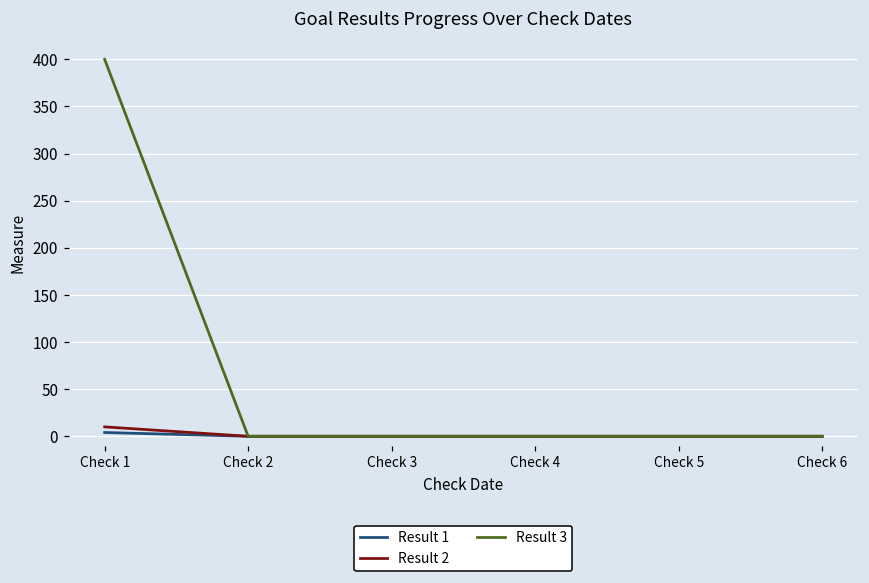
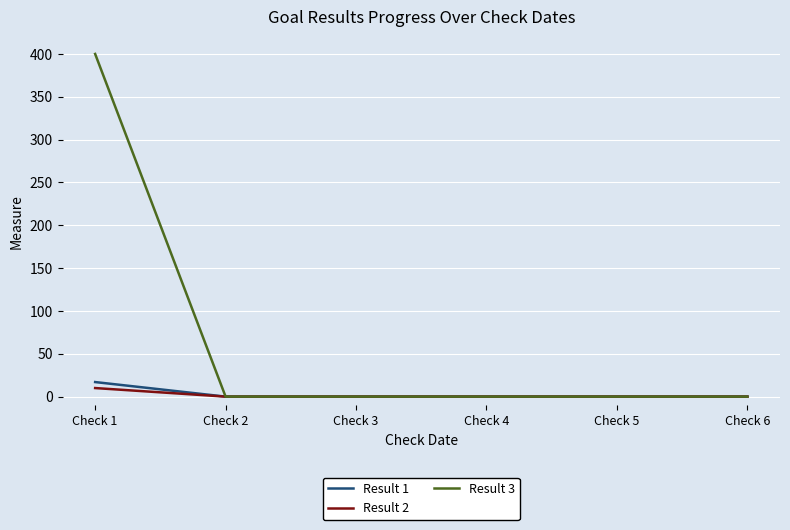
  {
    "Result 1": {
-     "Check 1": 0
+     "Check 1": 20
    },
    "Result 2": {
      "Check 1": 10
    },
    "Result 3": {
      "Check 1": 400
    }
  }
